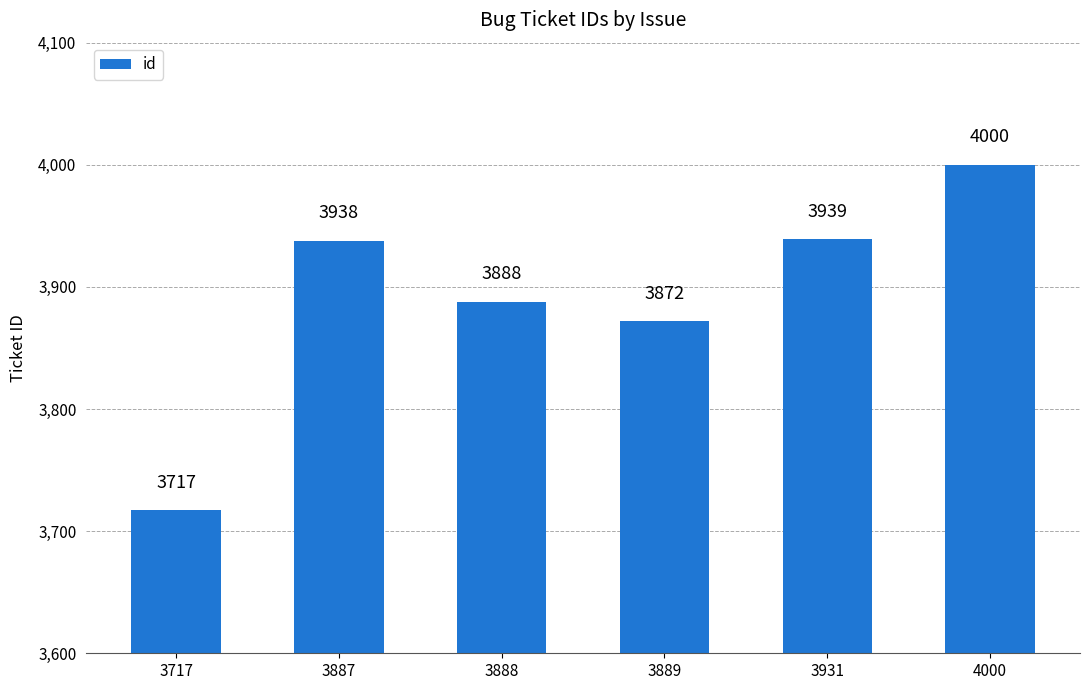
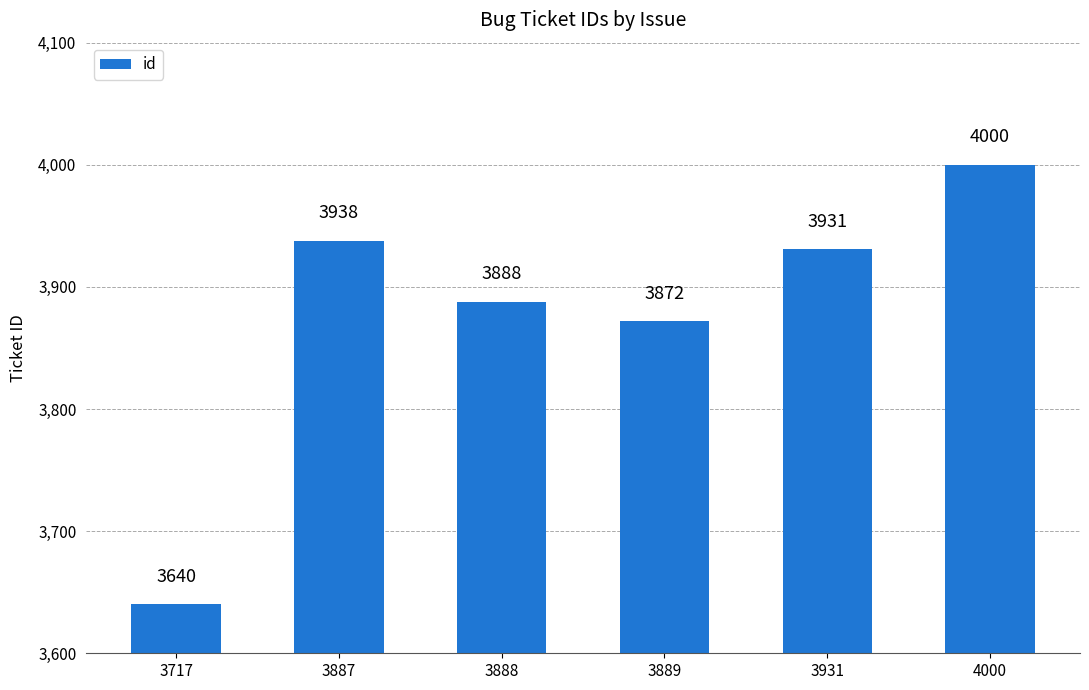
  {
-   "3717": 3717,
+   "3717": 3640,
    "3887": 3938,
    "3888": 3888,
    "3889": 3872,
-   "3931": 3939,
+   "3931": 3931,
    "4000": 4000
  }
